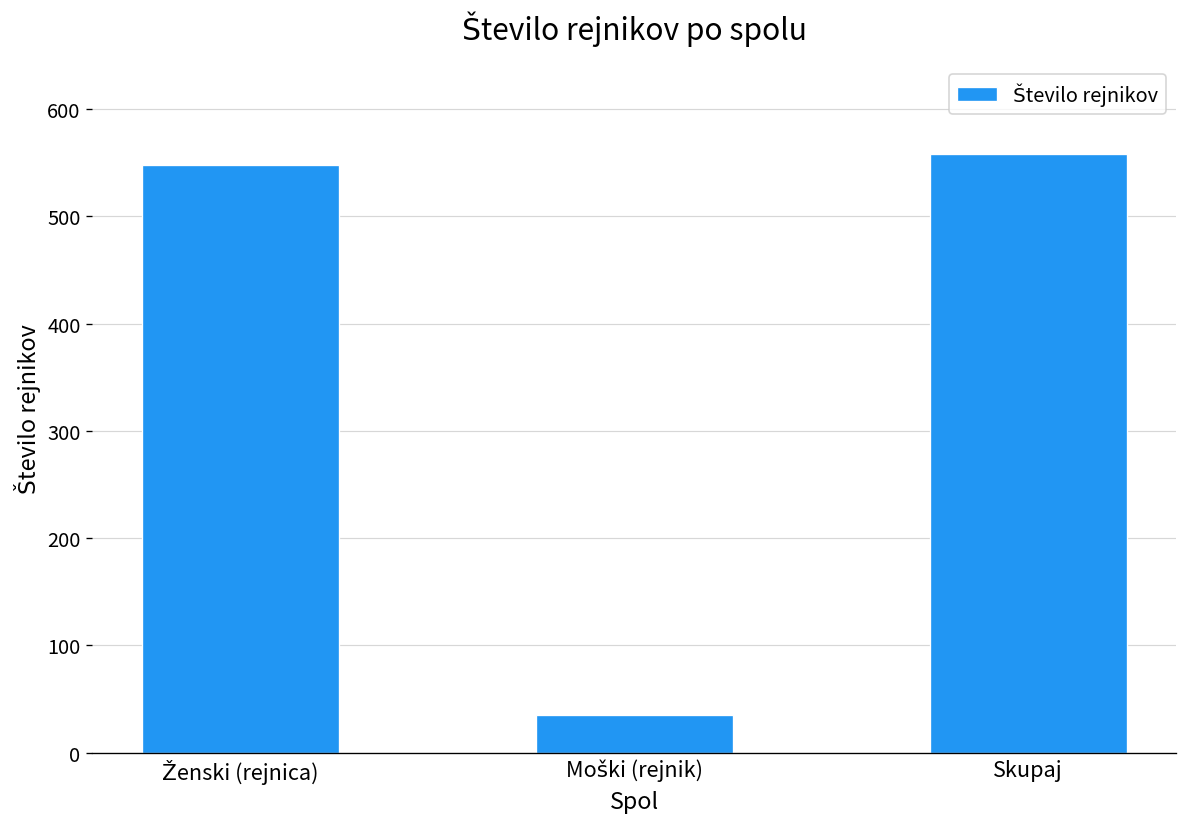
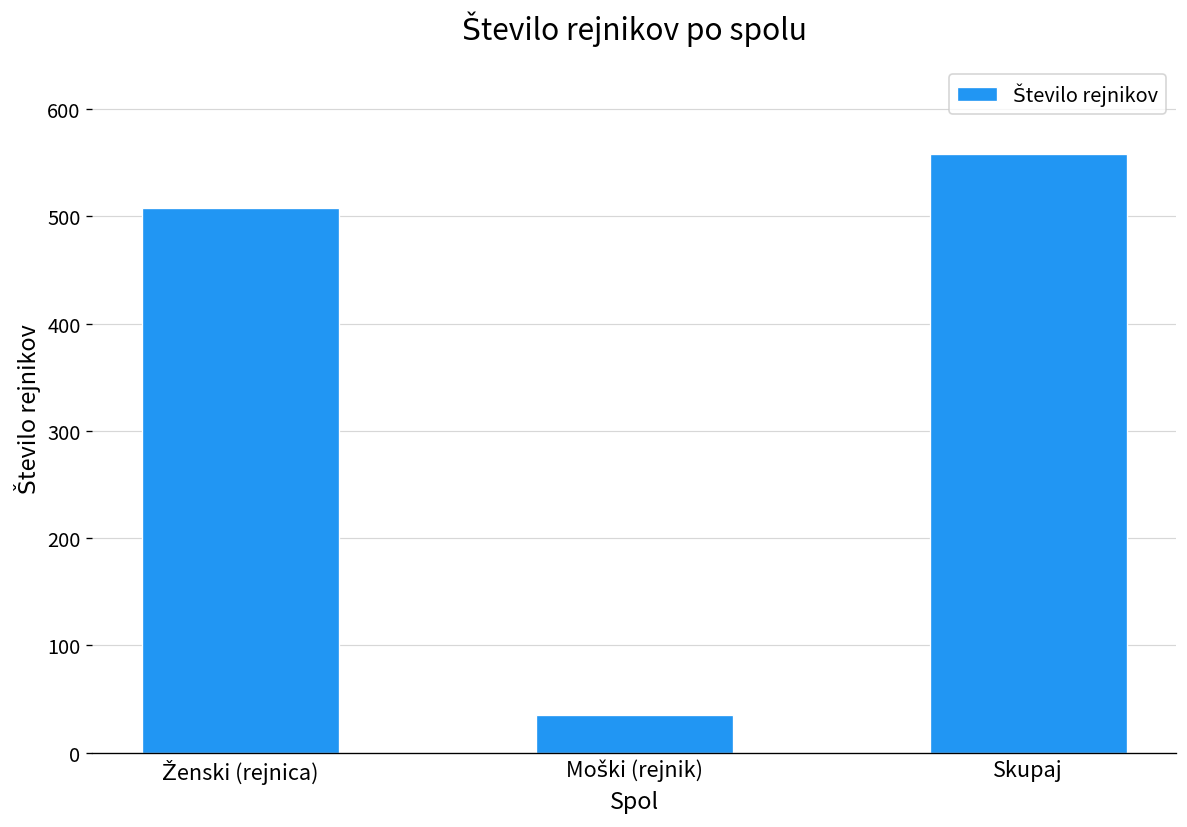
  {
-   "Ženski (rejnica)": 550,
+   "Ženski (rejnica)": 510,
    "Moški (rejnik)": 40,
    "Skupaj": 560
  }
